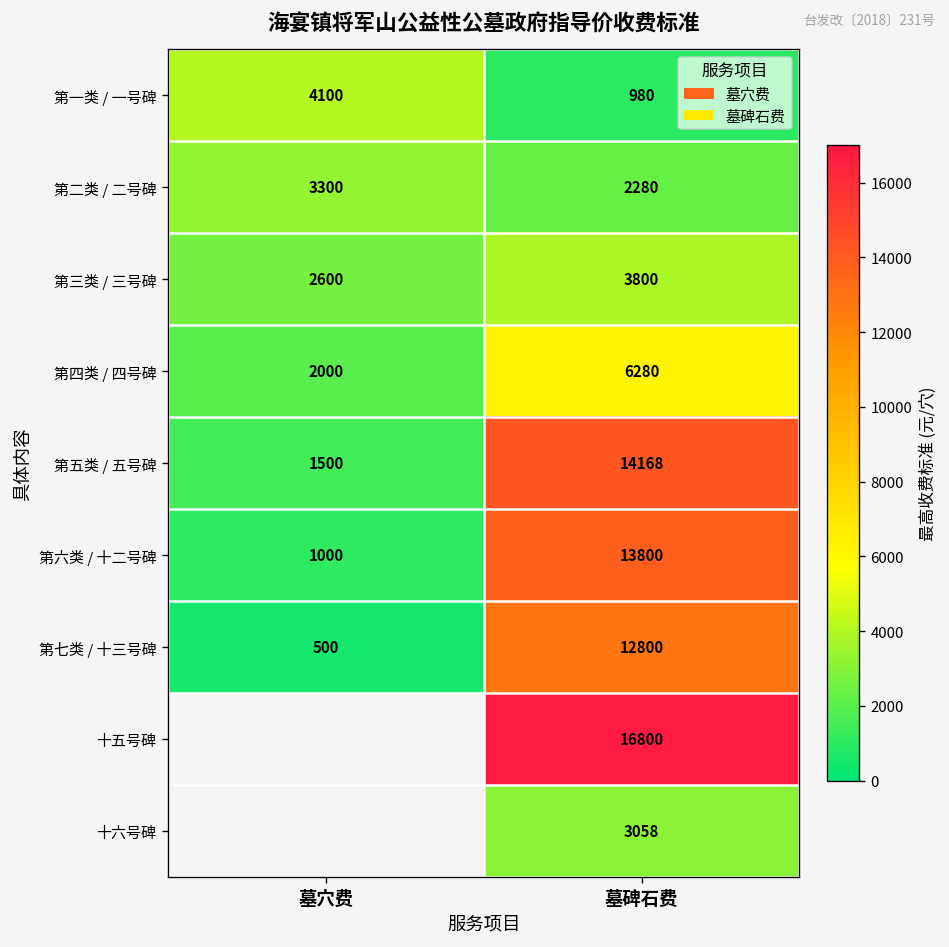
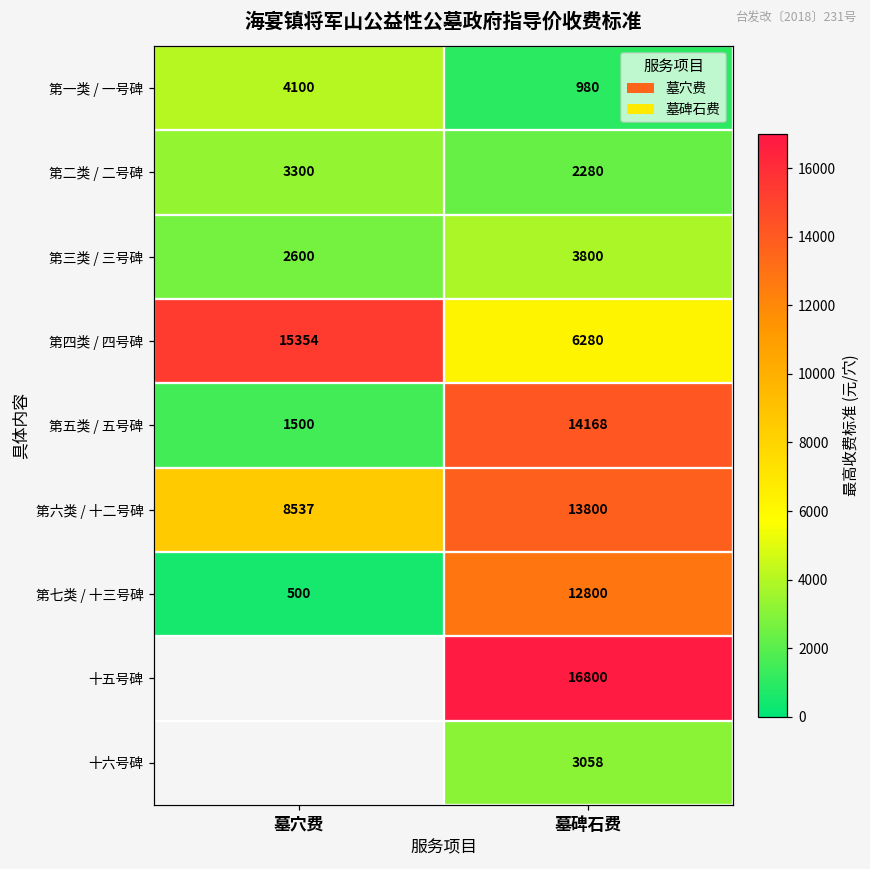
  {
    "第一类 / 一号碑": {
      "墓穴费": 4100,
      "墓碑石费": 980
    },
    "第二类 / 二号碑": {
      "墓穴费": 3300,
      "墓碑石费": 2280
    },
    "第三类 / 三号碑": {
      "墓穴费": 2600,
      "墓碑石费": 3800
    },
    "第四类 / 四号碑": {
-     "墓穴费": 2000,
+     "墓穴费": 15354,
      "墓碑石费": 6280
    },
    "第五类 / 五号碑": {
      "墓穴费": 1500,
      "墓碑石费": 14168
    },
    "第六类 / 十二号碑": {
-     "墓穴费": 1000,
+     "墓穴费": 8537,
      "墓碑石费": 13800
    },
    "第七类 / 十三号碑": {
      "墓穴费": 500,
      "墓碑石费": 12800
    },
    "十五号碑": {
      "墓碑石费": 16800
    },
    "十六号碑": {
      "墓碑石费": 3058
    }
  }
